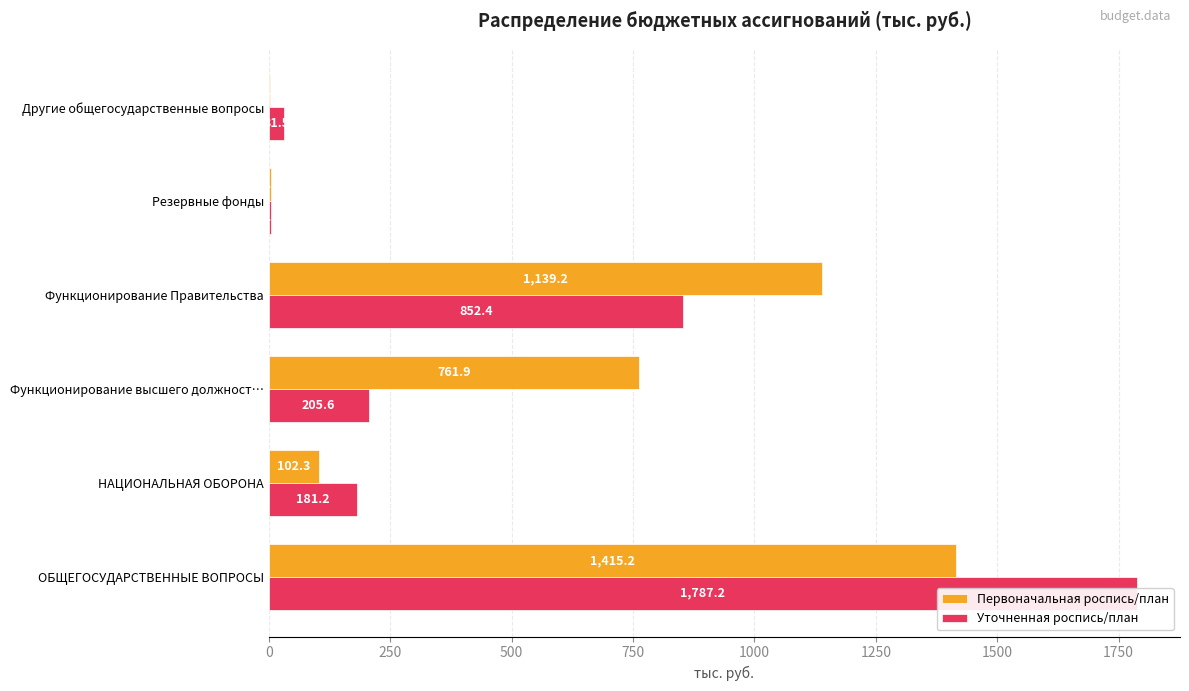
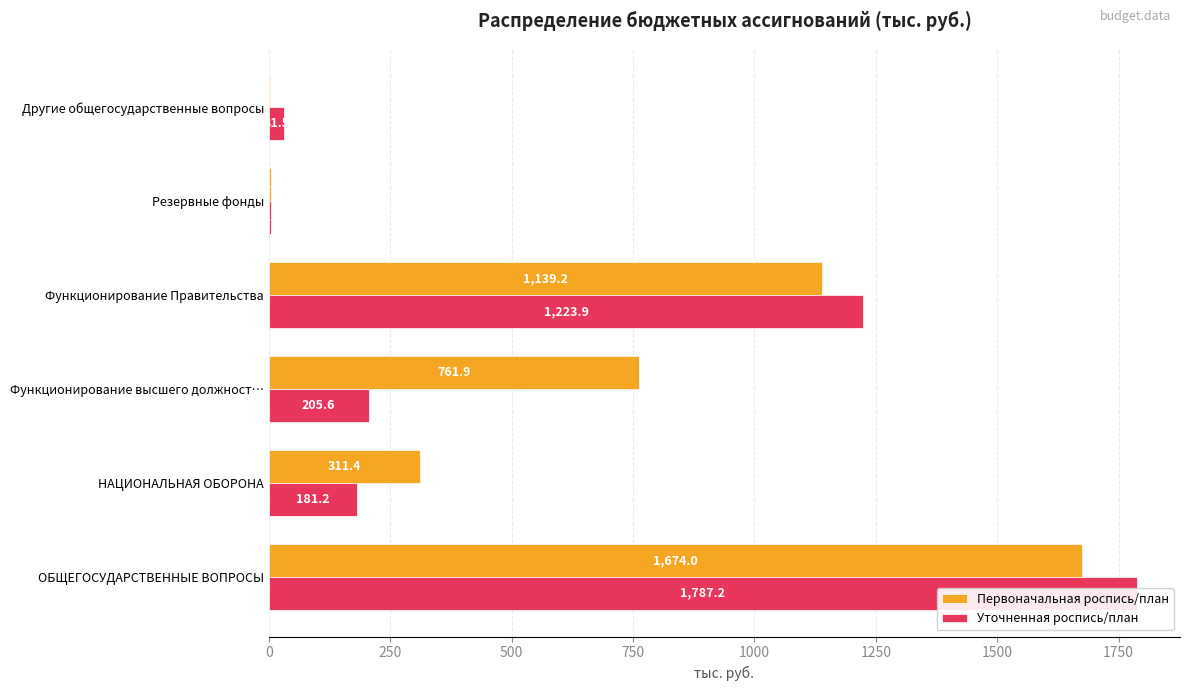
  {
    "Первоначальная роспись/план": {
      "Функционирование Правительства": "1,139.2",
      "Функционирование высшего должност…": "761.9",
-     "НАЦИОНАЛЬНАЯ ОБОРОНА": "102.3",
-     "ОБЩЕГОСУДАРСТВЕННЫЕ ВОПРОСЫ": "1,415.2"
+     "НАЦИОНАЛЬНАЯ ОБОРОНА": "311.4",
+     "ОБЩЕГОСУДАРСТВЕННЫЕ ВОПРОСЫ": "1,674.0"
    },
    "Уточненная роспись/план": {
      "Другие общегосударственные вопросы": "31.5",
-     "Функционирование Правительства": "852.4",
+     "Функционирование Правительства": "1,223.9",
      "Функционирование высшего должност…": "205.6",
      "НАЦИОНАЛЬНАЯ ОБОРОНА": "181.2"
    }
  }
